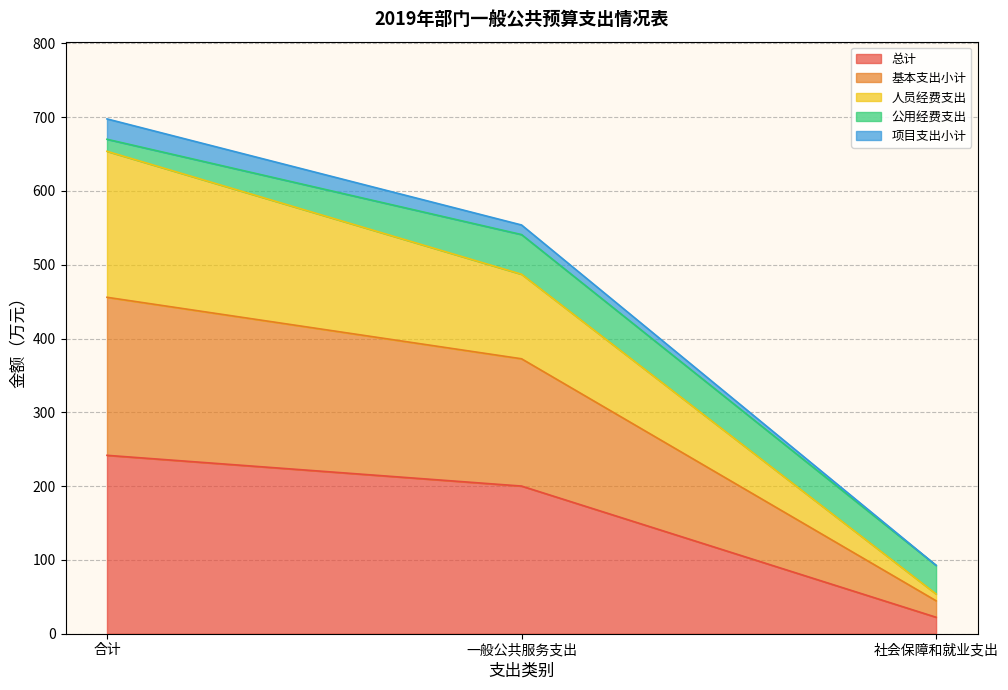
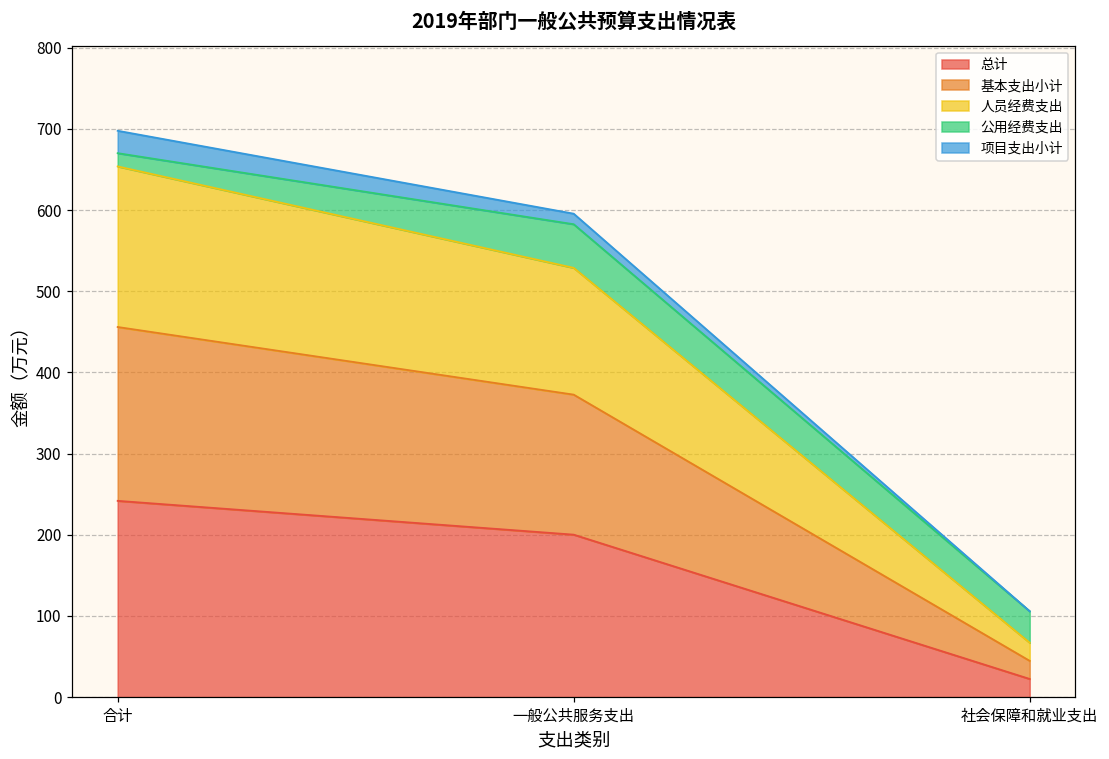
  {
    "人员经费支出": {
      "合计": 200,
-     "一般公共服务支出": 110,
-     "社会保障和就业支出": 10
+     "一般公共服务支出": 160,
+     "社会保障和就业支出": 20
    },
    "公用经费支出": {
      "合计": 20,
      "一般公共服务支出": 50
    },
    "项目支出小计": {
      "合计": 30,
      "一般公共服务支出": 10
    }
  }
